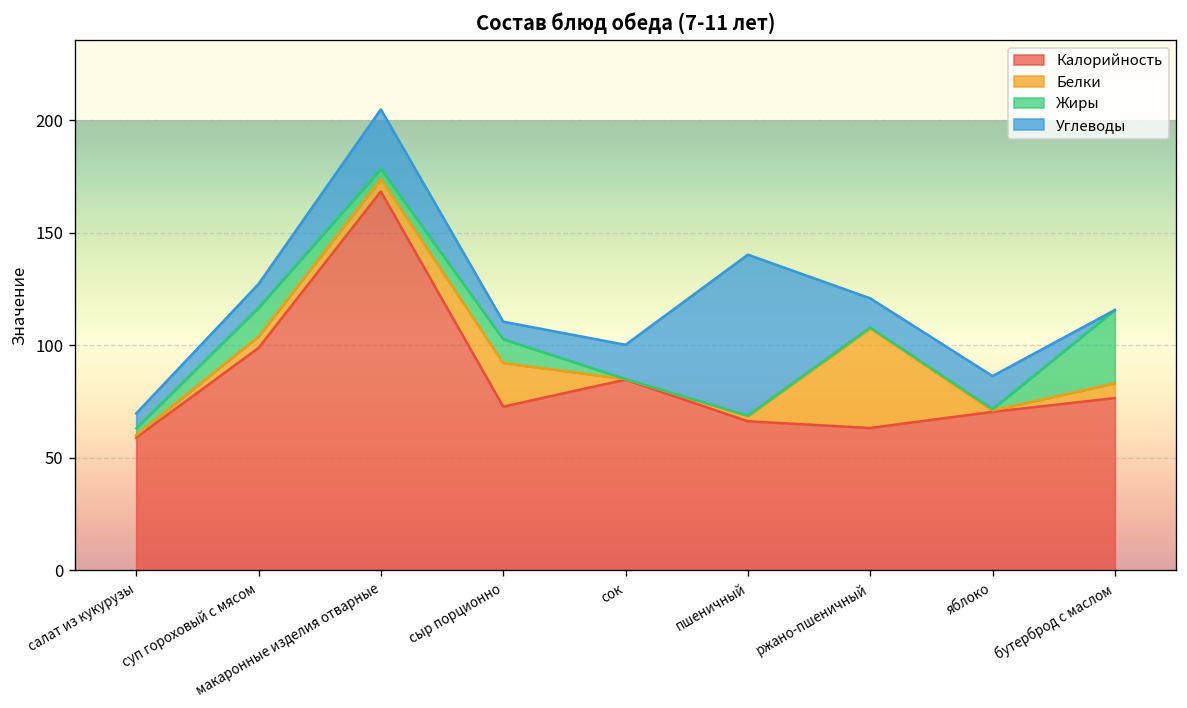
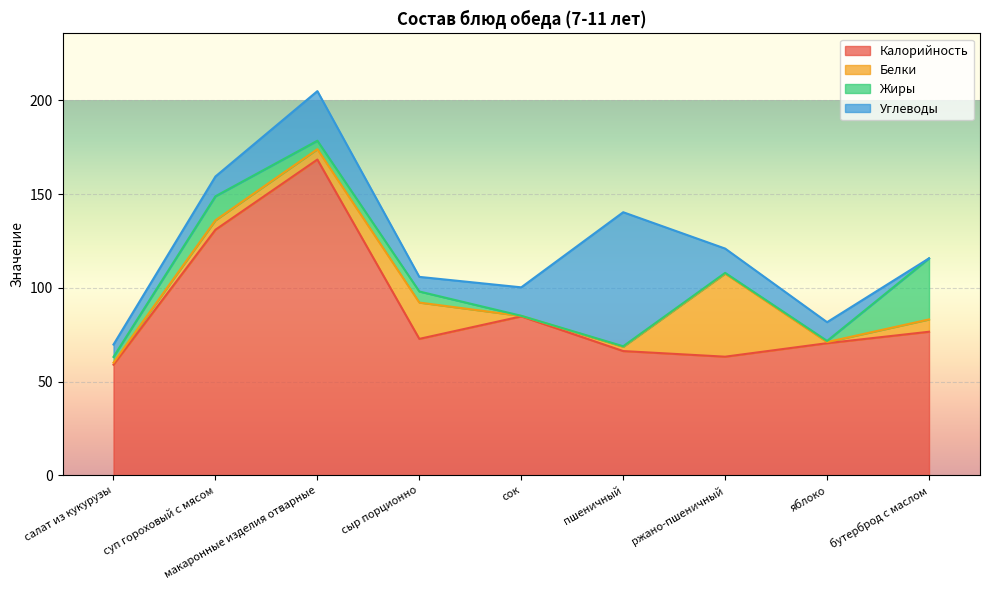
  {
    "Калорийность": {
-     "суп гороховый с мясом": 99,
+     "суп гороховый с мясом": 131,
      "макаронные изделия отварные": 168,
      "сыр порционно": 73,
      "пшеничный": 66,
      "ржано-пшеничный": 63,
      "бутерброд с маслом": 77
    },
    "Белки": {
      "суп гороховый с мясом": 5,
      "макаронные изделия отварные": 6,
      "сыр порционно": 19,
      "бутерброд с маслом": 7
    },
    "Жиры": {
      "салат из кукурузы": 3,
      "суп гороховый с мясом": 13,
      "макаронные изделия отварные": 5,
-     "сыр порционно": 11
+     "сыр порционно": 6
    },
    "Углеводы": {
      "салат из кукурузы": 7,
      "суп гороховый с мясом": 11,
      "макаронные изделия отварные": 26,
      "сыр порционно": 8,
      "сок": 15,
      "пшеничный": 72,
      "ржано-пшеничный": 13,
-     "яблоко": 15
+     "яблоко": 10
    }
  }
